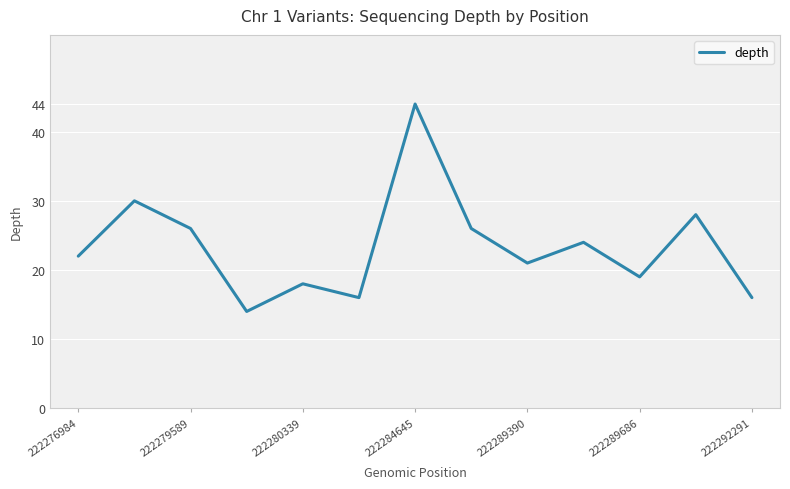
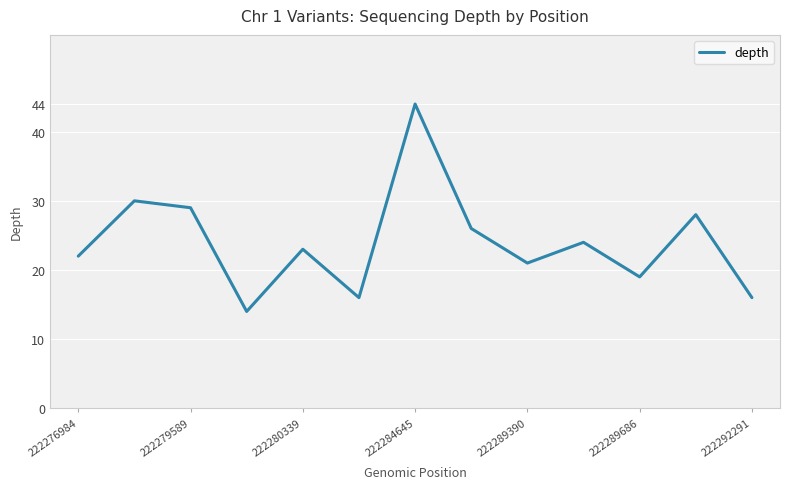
  {
    "222276984": 22,
-   "222279589": 26,
-   "222280339": 18,
+   "222279589": 29,
+   "222280339": 23,
    "222284645": 44,
    "222289390": 21,
    "222289686": 19,
    "222292291": 16
  }
